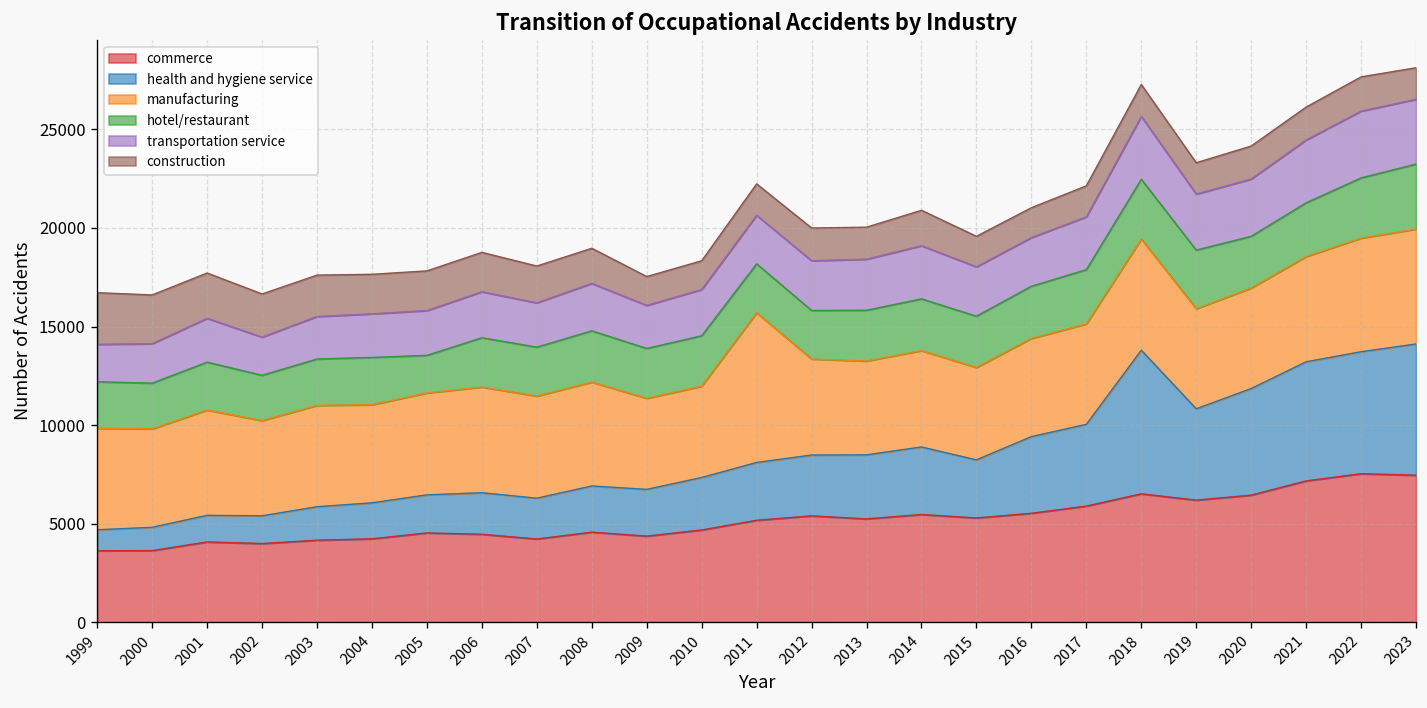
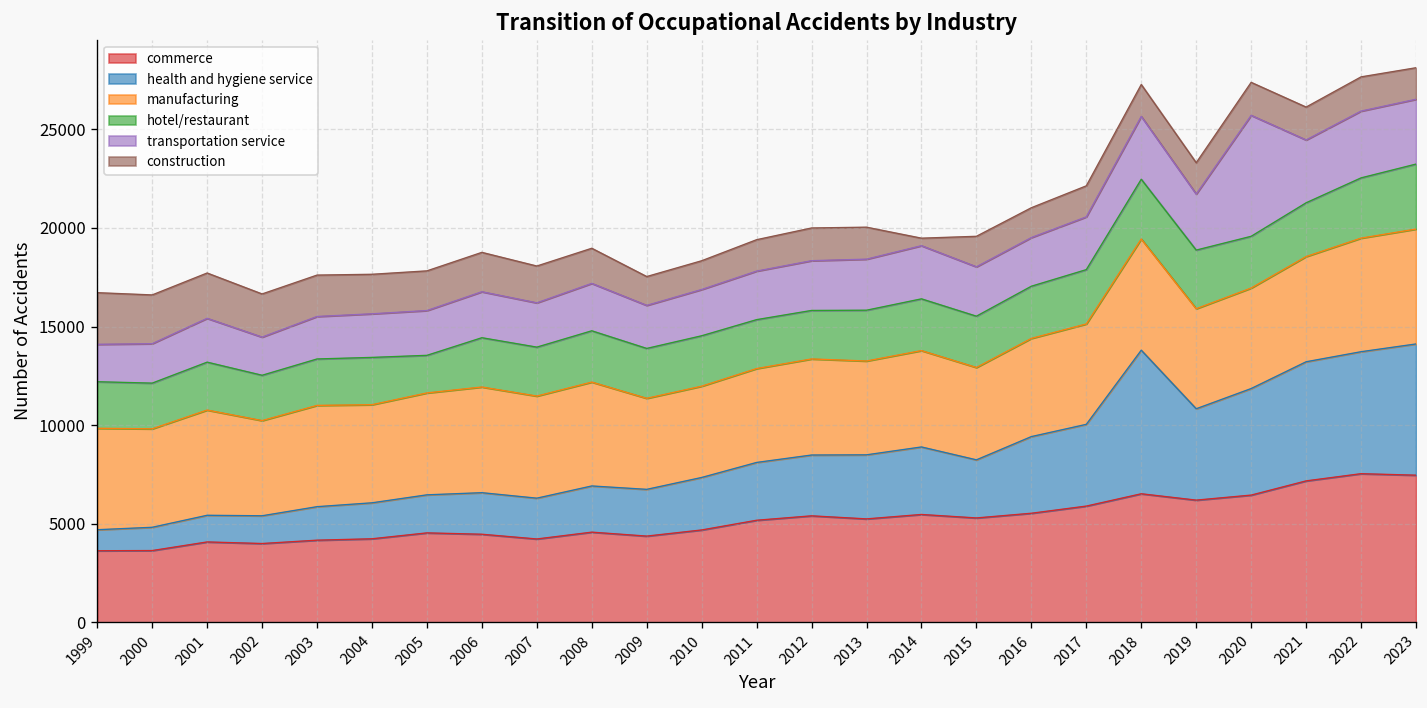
  {
    "commerce": {
      "1999": 3600,
      "2000": 3600,
      "2001": 4100,
      "2002": 4000,
      "2003": 4200,
      "2004": 4200,
      "2005": 4500,
      "2006": 4500,
      "2007": 4200,
      "2008": 4600,
      "2009": 4400,
      "2010": 4700,
      "2011": 5200,
      "2012": 5400,
      "2013": 5300,
      "2014": 5500,
      "2015": 5300,
      "2016": 5500,
      "2017": 5900,
      "2018": 6500,
      "2019": 6200,
      "2020": 6500,
      "2021": 7200,
      "2022": 7500,
      "2023": 7500
    },
    "health and hygiene service": {
      "1999": 1100,
      "2000": 1200,
      "2001": 1400,
      "2002": 1400,
      "2003": 1700,
      "2004": 1800,
      "2005": 1900,
      "2006": 2100,
      "2007": 2100,
      "2008": 2300,
      "2009": 2400,
      "2010": 2700,
      "2011": 2900,
      "2012": 3100,
      "2013": 3200,
      "2014": 3400,
      "2015": 2900,
      "2016": 3900,
      "2017": 4100,
      "2018": 7300,
      "2019": 4600,
      "2020": 5400,
      "2021": 6000,
      "2022": 6200,
      "2023": 6700
    },
    "manufacturing": {
      "1999": 5100,
      "2000": 5000,
      "2001": 5300,
      "2002": 4800,
      "2003": 5100,
      "2004": 5000,
      "2005": 5200,
      "2006": 5400,
      "2007": 5200,
      "2008": 5300,
      "2009": 4600,
      "2010": 4600,
-     "2011": 7600,
+     "2011": 4800,
      "2012": 4900,
      "2013": 4800,
      "2014": 4900,
      "2015": 4700,
      "2016": 5000,
      "2017": 5100,
      "2018": 5600,
      "2019": 5100,
      "2020": 5100,
      "2021": 5300,
      "2022": 5800,
      "2023": 5800
    },
    "hotel/restaurant": {
      "1999": 2400,
      "2000": 2300,
      "2001": 2400,
      "2002": 2300,
      "2003": 2400,
      "2004": 2400,
      "2005": 1900,
      "2006": 2500,
      "2007": 2500,
      "2008": 2600,
      "2009": 2500,
      "2010": 2600,
      "2011": 2500,
      "2012": 2500,
      "2013": 2600,
      "2014": 2600,
      "2015": 2600,
      "2016": 2600,
      "2017": 2800,
      "2018": 3000,
      "2019": 3000,
      "2020": 2600,
      "2021": 2700,
      "2022": 3100,
      "2023": 3300
    },
    "transportation service": {
      "1999": 1900,
      "2000": 2000,
      "2001": 2200,
      "2002": 1900,
      "2003": 2200,
      "2004": 2200,
      "2005": 2300,
      "2006": 2300,
      "2007": 2200,
      "2008": 2400,
      "2009": 2200,
      "2010": 2300,
      "2011": 2500,
      "2012": 2500,
      "2013": 2600,
      "2014": 2700,
      "2015": 2500,
      "2016": 2500,
      "2017": 2700,
      "2018": 3200,
      "2019": 2800,
-     "2020": 2900,
+     "2020": 6100,
      "2021": 3200,
      "2022": 3400,
      "2023": 3300
    },
    "construction": {
      "1999": 2600,
      "2000": 2500,
      "2001": 2300,
      "2002": 2200,
      "2003": 2100,
      "2004": 2000,
      "2005": 2000,
      "2006": 2000,
      "2007": 1900,
      "2008": 1800,
      "2009": 1500,
      "2010": 1500,
      "2011": 1600,
      "2012": 1700,
      "2013": 1600,
-     "2014": 1800,
+     "2014": 400,
      "2015": 1500,
      "2016": 1500,
      "2017": 1600,
      "2018": 1600,
      "2019": 1600,
      "2020": 1700,
      "2021": 1700,
      "2022": 1700,
      "2023": 1600
    }
  }
